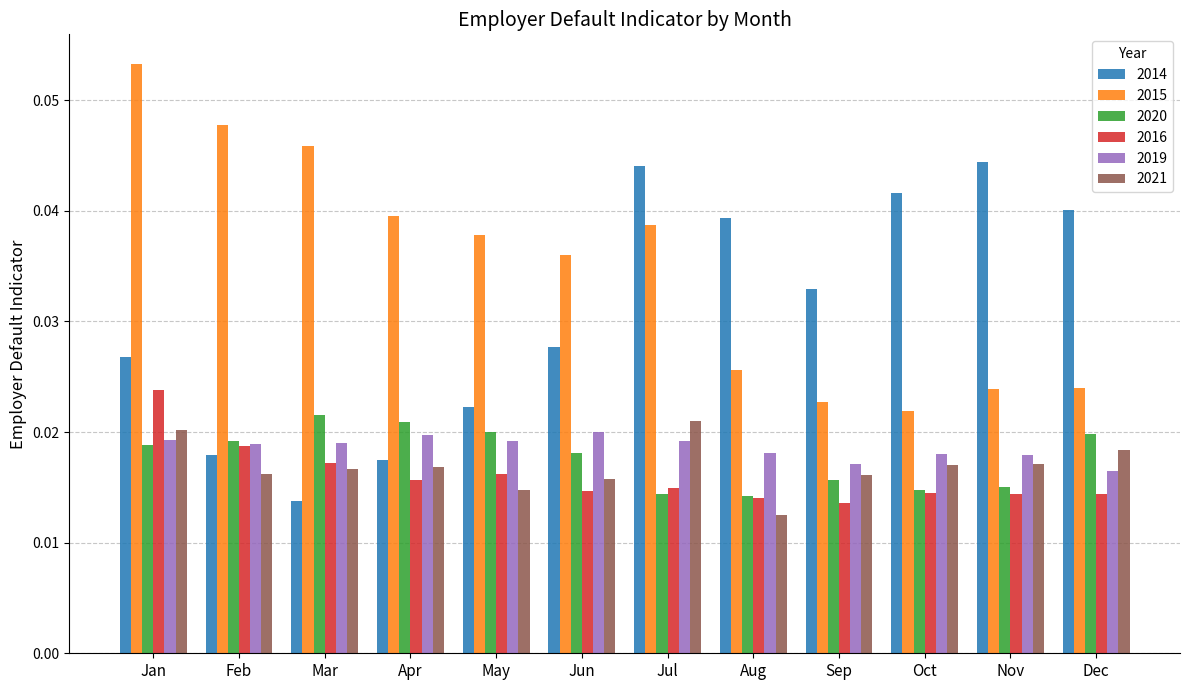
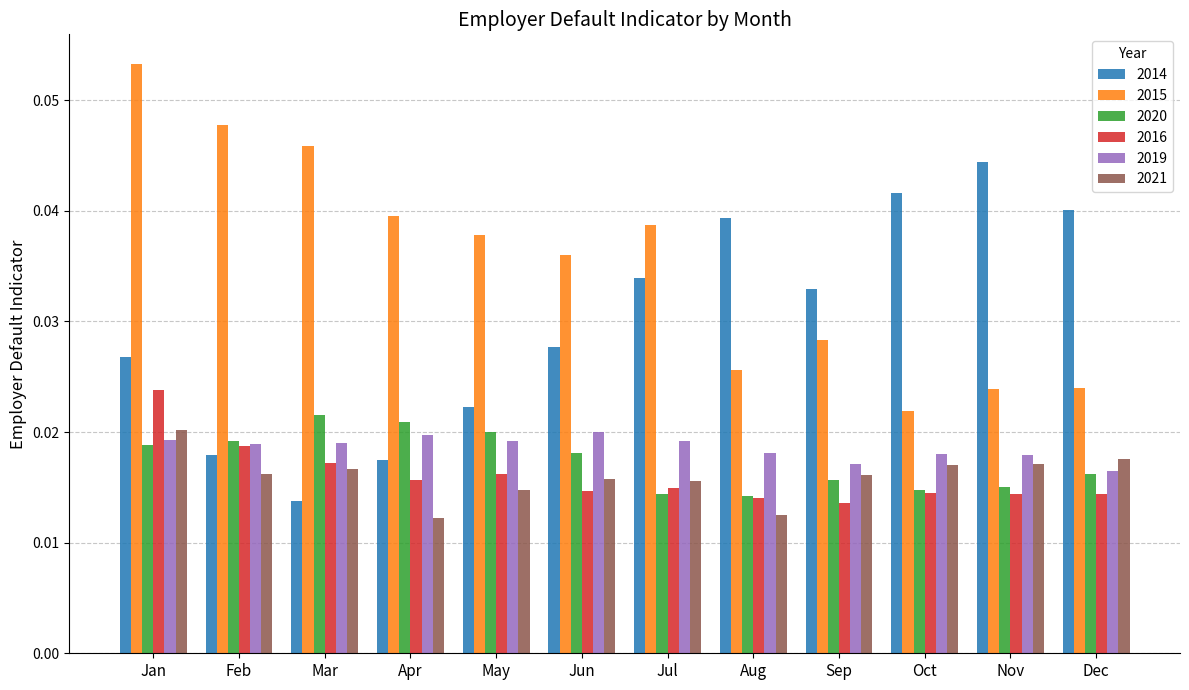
  {
    "2014": {
      "Jan": 0.0268,
      "Feb": 0.0179,
      "Mar": 0.0138,
      "Apr": 0.0175,
      "May": 0.0223,
      "Jun": 0.0277,
-     "Jul": 0.0441,
+     "Jul": 0.0339,
      "Aug": 0.0394,
      "Sep": 0.0329,
      "Oct": 0.0416,
      "Nov": 0.0444,
      "Dec": 0.0401
    },
    "2015": {
      "Jan": 0.0533,
      "Feb": 0.0478,
      "Mar": 0.0459,
      "Apr": 0.0395,
      "May": 0.0378,
      "Jun": 0.0360,
      "Jul": 0.0387,
      "Aug": 0.0256,
-     "Sep": 0.0227,
+     "Sep": 0.0283,
      "Oct": 0.0219,
      "Nov": 0.0239,
      "Dec": 0.0240
    },
    "2020": {
      "Jan": 0.0188,
      "Feb": 0.0192,
      "Mar": 0.0215,
      "Apr": 0.0209,
      "May": 0.0200,
      "Jun": 0.0181,
      "Jul": 0.0144,
      "Aug": 0.0142,
      "Sep": 0.0157,
      "Oct": 0.0148,
      "Nov": 0.0150,
-     "Dec": 0.0198
+     "Dec": 0.0162
    },
    "2016": {
      "Jan": 0.0238,
      "Feb": 0.0187,
      "Mar": 0.0172,
      "Apr": 0.0157,
      "May": 0.0162,
      "Jun": 0.0147,
      "Jul": 0.0149,
      "Aug": 0.0140,
      "Sep": 0.0136,
      "Oct": 0.0145,
      "Nov": 0.0144,
      "Dec": 0.0144
    },
    "2019": {
      "Jan": 0.0193,
      "Feb": 0.0189,
      "Mar": 0.0190,
      "Apr": 0.0197,
      "May": 0.0192,
      "Jun": 0.0200,
      "Jul": 0.0192,
      "Aug": 0.0181,
      "Sep": 0.0171,
      "Oct": 0.0180,
      "Nov": 0.0179,
      "Dec": 0.0165
    },
    "2021": {
      "Jan": 0.0202,
      "Feb": 0.0162,
      "Mar": 0.0167,
-     "Apr": 0.0168,
+     "Apr": 0.0122,
      "May": 0.0148,
      "Jun": 0.0158,
-     "Jul": 0.0210,
+     "Jul": 0.0156,
      "Aug": 0.0125,
      "Sep": 0.0161,
      "Oct": 0.0170,
      "Nov": 0.0171,
-     "Dec": 0.0184
+     "Dec": 0.0176
    }
  }
